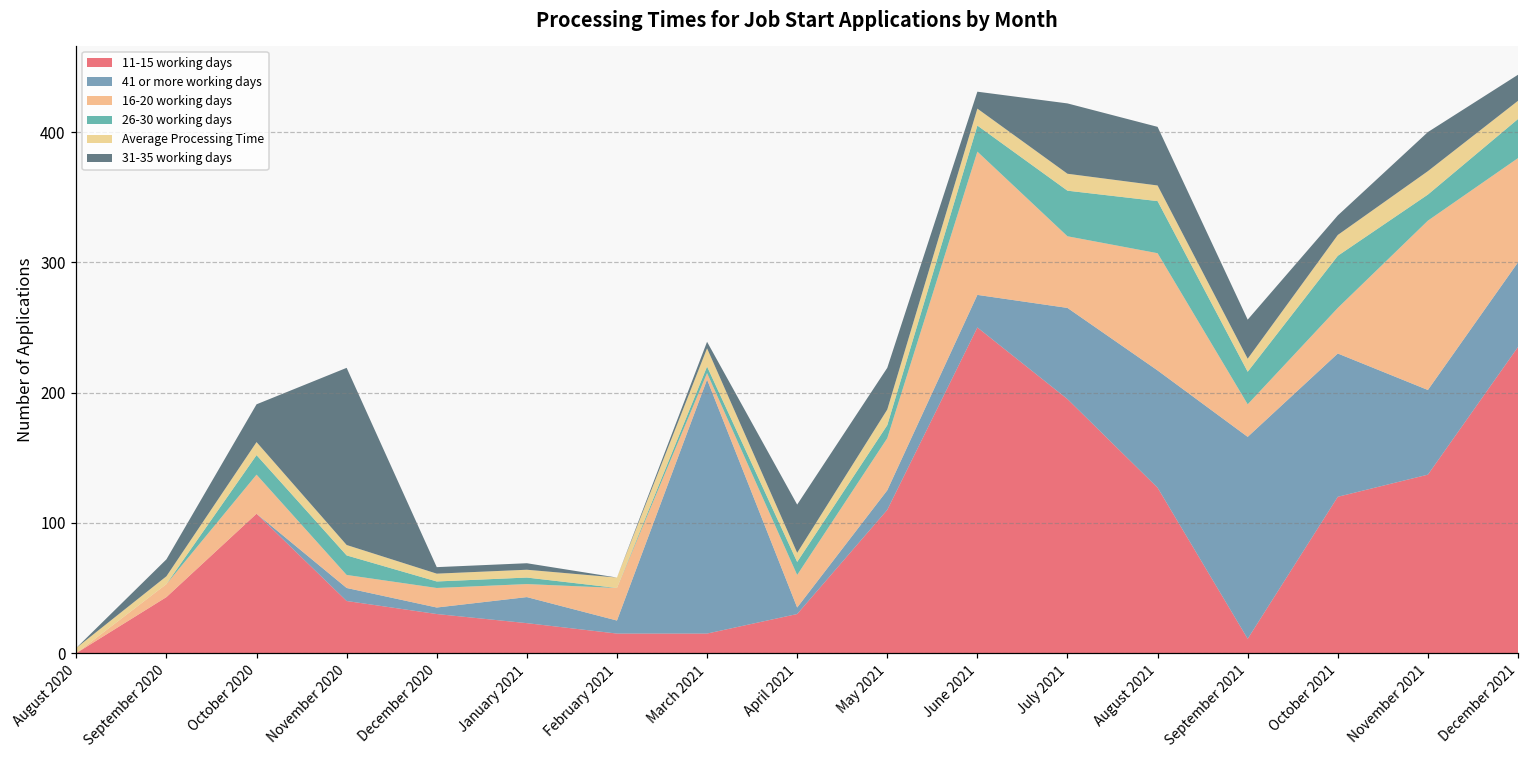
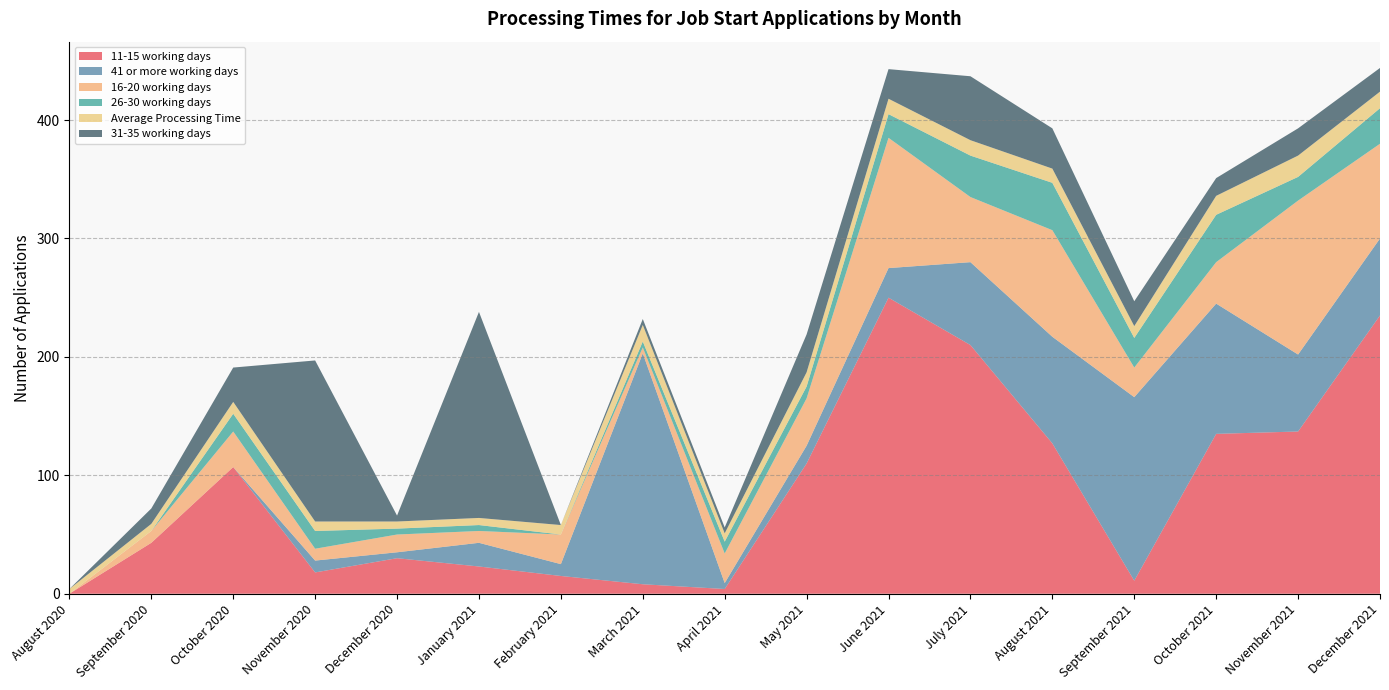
  {
    "11-15 working days": {
-     "November 2020": 40,
+     "November 2020": 18,
      "December 2020": 30,
      "January 2021": 23,
      "February 2021": 15,
-     "March 2021": 15,
-     "April 2021": 30,
+     "March 2021": 8,
+     "April 2021": 4,
      "May 2021": 110,
      "June 2021": 250,
-     "July 2021": 195,
+     "July 2021": 210,
      "August 2021": 127,
      "September 2021": 11,
-     "October 2021": 120,
+     "October 2021": 135,
      "November 2021": 137,
      "December 2021": 235
    },
    "31-35 working days": {
      "September 2020": 13,
      "October 2020": 29,
      "November 2020": 136,
      "December 2020": 5,
-     "January 2021": 5,
+     "January 2021": 174,
      "March 2021": 5,
-     "April 2021": 37,
+     "April 2021": 5,
      "May 2021": 32,
-     "June 2021": 13,
+     "June 2021": 25,
      "July 2021": 54,
-     "August 2021": 45,
-     "September 2021": 30,
+     "August 2021": 34,
+     "September 2021": 21,
      "October 2021": 15,
-     "November 2021": 30,
+     "November 2021": 23,
      "December 2021": 20
    }
  }
